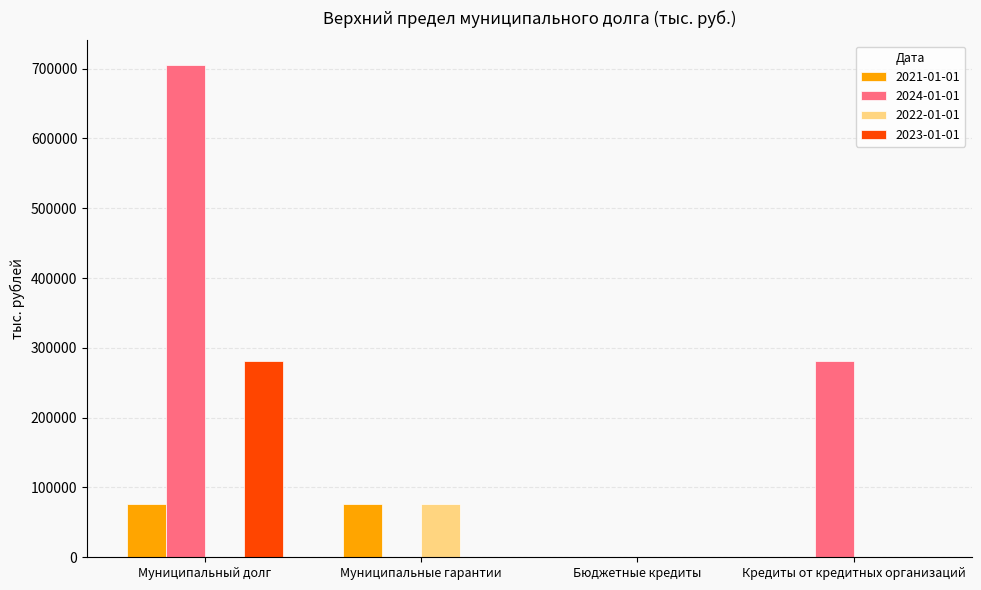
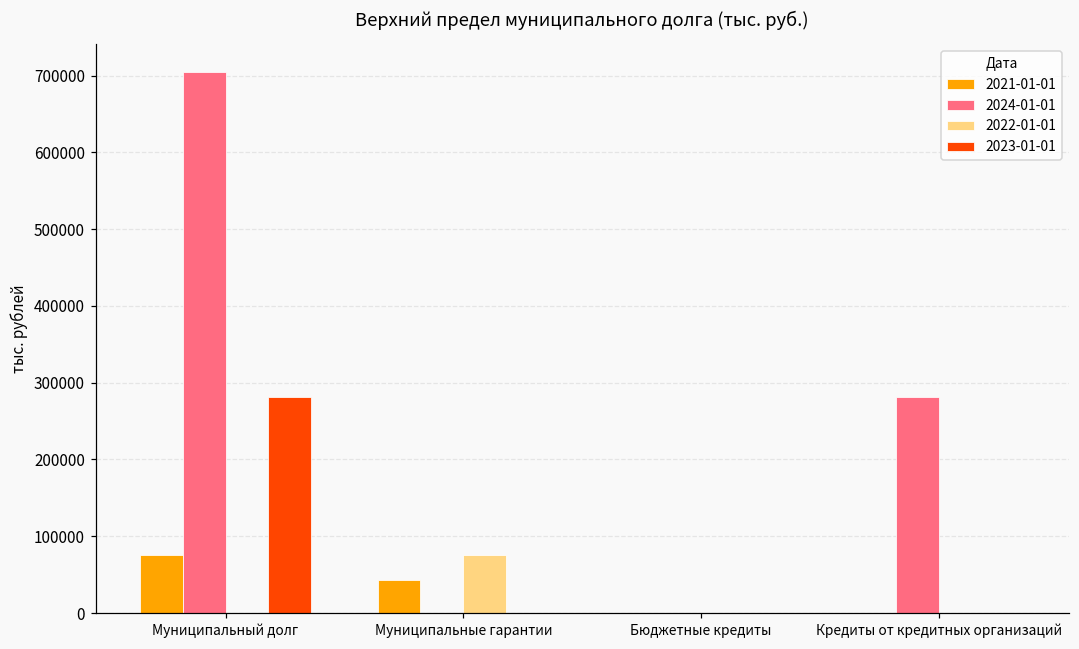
  {
    "2021-01-01": {
      "Муниципальный долг": 80000,
-     "Муниципальные гарантии": 80000,
+     "Муниципальные гарантии": 40000,
      "Бюджетные кредиты": 0,
      "Кредиты от кредитных организаций": 0
    },
    "2024-01-01": {
      "Муниципальный долг": 710000,
      "Муниципальные гарантии": 0,
      "Бюджетные кредиты": 0,
      "Кредиты от кредитных организаций": 280000
    },
    "2022-01-01": {
      "Муниципальный долг": 0,
      "Муниципальные гарантии": 80000,
      "Бюджетные кредиты": 0,
      "Кредиты от кредитных организаций": 0
    },
    "2023-01-01": {
      "Муниципальный долг": 280000,
      "Муниципальные гарантии": 0,
      "Бюджетные кредиты": 0,
      "Кредиты от кредитных организаций": 0
    }
  }
